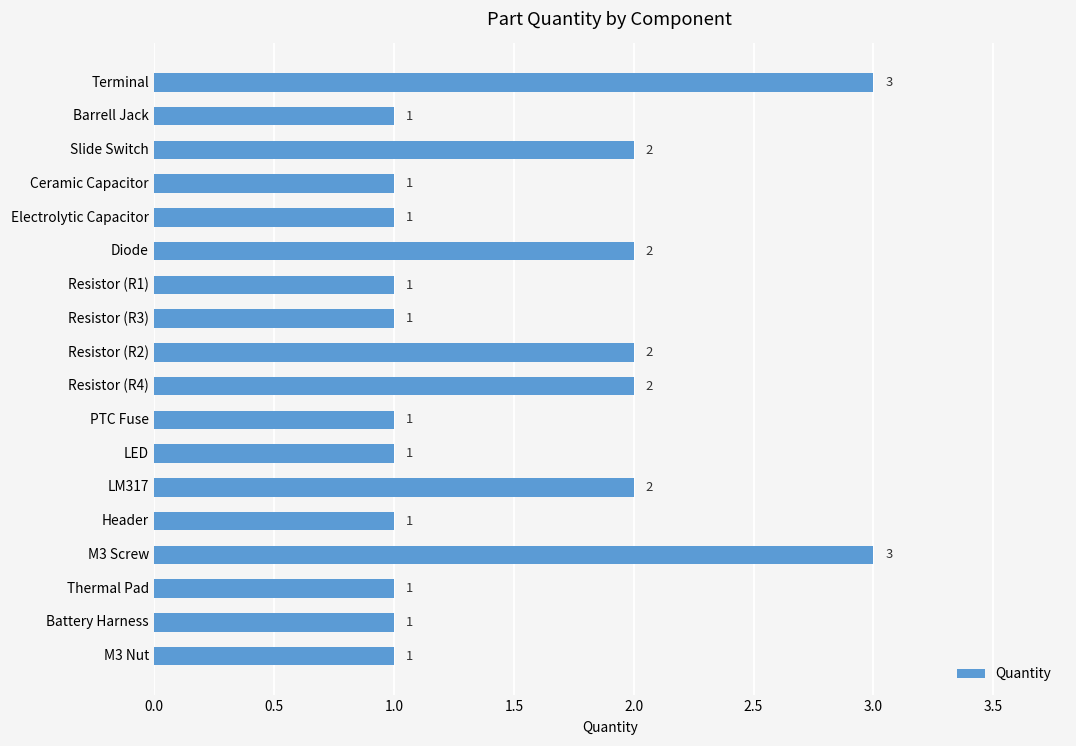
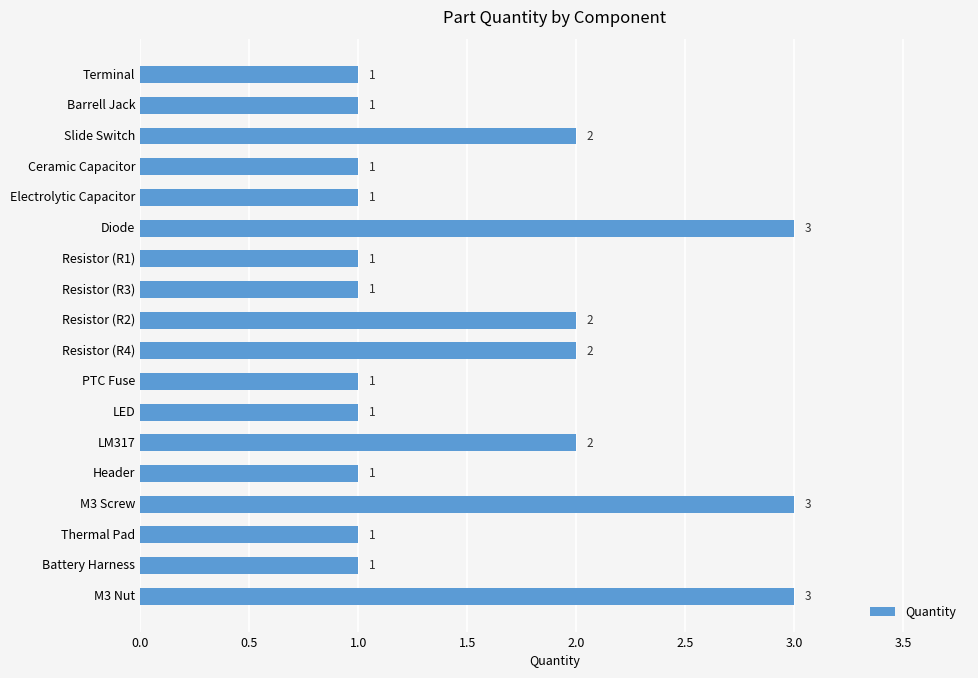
  {
-   "Terminal": 3,
+   "Terminal": 1,
    "Barrell Jack": 1,
    "Slide Switch": 2,
    "Ceramic Capacitor": 1,
    "Electrolytic Capacitor": 1,
-   "Diode": 2,
+   "Diode": 3,
    "Resistor (R1)": 1,
    "Resistor (R3)": 1,
    "Resistor (R2)": 2,
    "Resistor (R4)": 2,
    "PTC Fuse": 1,
    "LED": 1,
    "LM317": 2,
    "Header": 1,
    "M3 Screw": 3,
    "Thermal Pad": 1,
    "Battery Harness": 1,
-   "M3 Nut": 1
+   "M3 Nut": 3
  }
